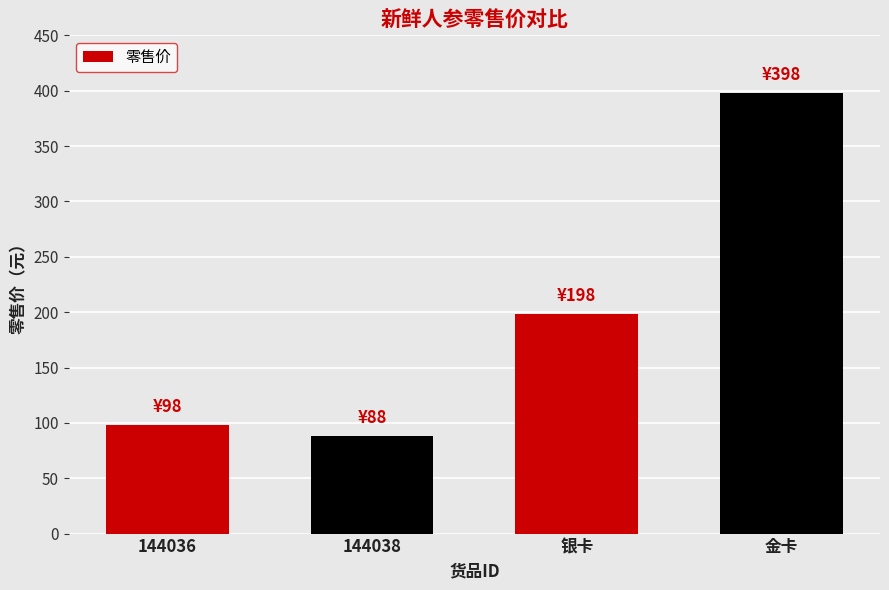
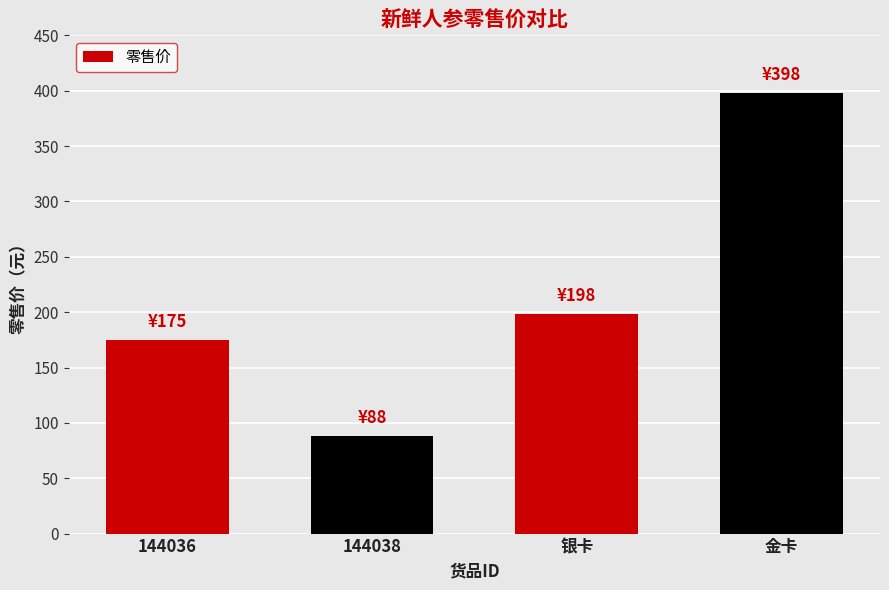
  {
-   "144036": "¥98",
+   "144036": "¥175",
    "144038": "¥88",
    "银卡": "¥198",
    "金卡": "¥398"
  }
